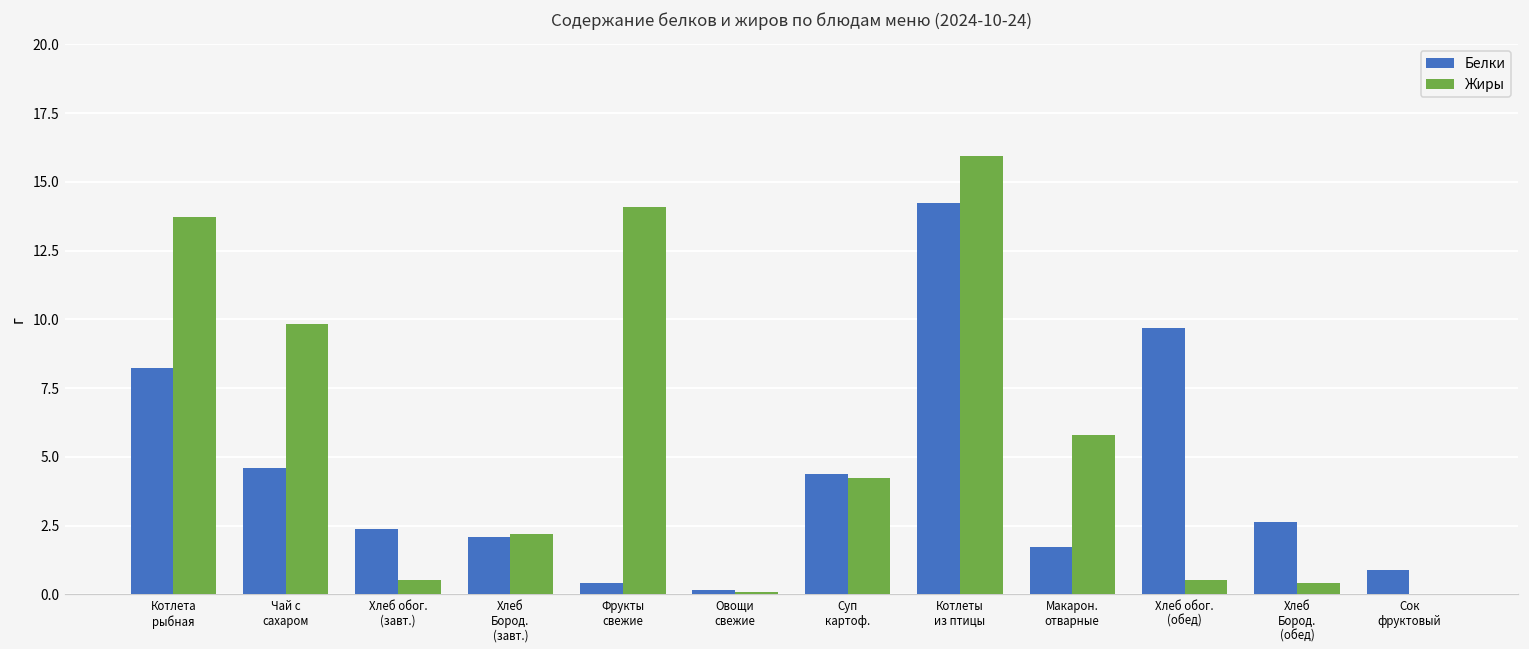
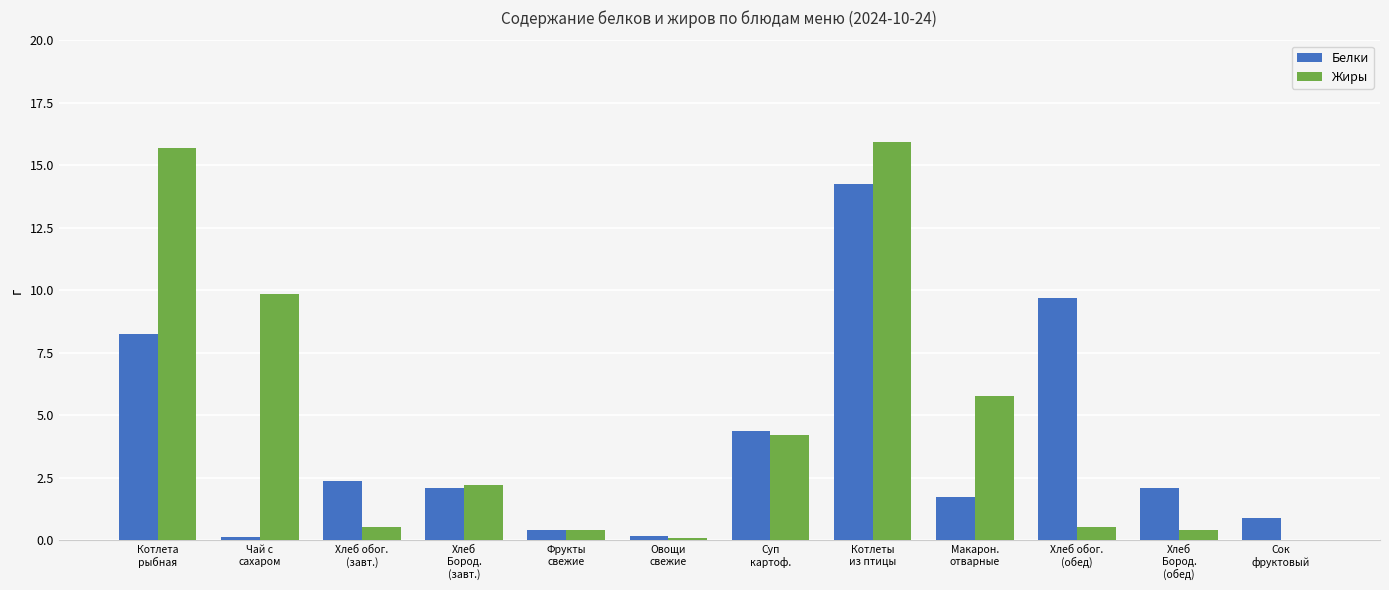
  {
    "Белки": {
      "Котлета рыбная": 8.2,
-     "Чай с сахаром": 4.6,
+     "Чай с сахаром": 0.1,
      "Хлеб обог. (завт.)": 2.4,
      "Хлеб Бород. (завт.)": 2.1,
      "Фрукты свежие": 0.4,
      "Овощи свежие": 0.2,
      "Суп картоф.": 4.4,
      "Котлеты из птицы": 14.2,
      "Макарон. отварные": 1.7,
      "Хлеб обог. (обед)": 9.7,
-     "Хлеб Бород. (обед)": 2.7,
+     "Хлеб Бород. (обед)": 2.1,
      "Сок фруктовый": 0.9
    },
    "Жиры": {
-     "Котлета рыбная": 13.7,
+     "Котлета рыбная": 15.7,
      "Чай с сахаром": 9.9,
      "Хлеб обог. (завт.)": 0.5,
      "Хлеб Бород. (завт.)": 2.2,
-     "Фрукты свежие": 14.1,
+     "Фрукты свежие": 0.4,
      "Суп картоф.": 4.2,
      "Котлеты из птицы": 15.9,
      "Макарон. отварные": 5.8,
      "Хлеб обог. (обед)": 0.5,
      "Хлеб Бород. (обед)": 0.4,
      "Сок фруктовый": 0.0
    }
  }
